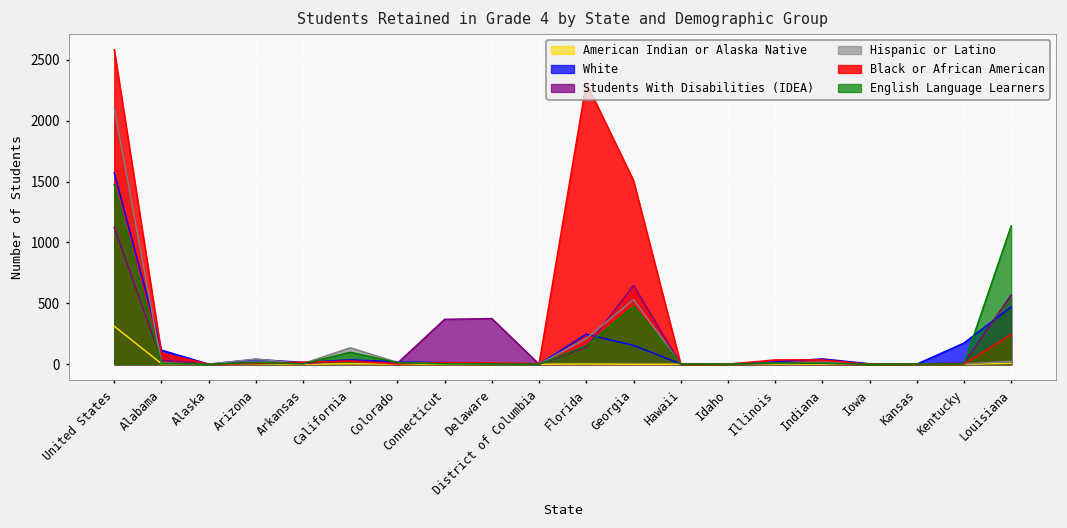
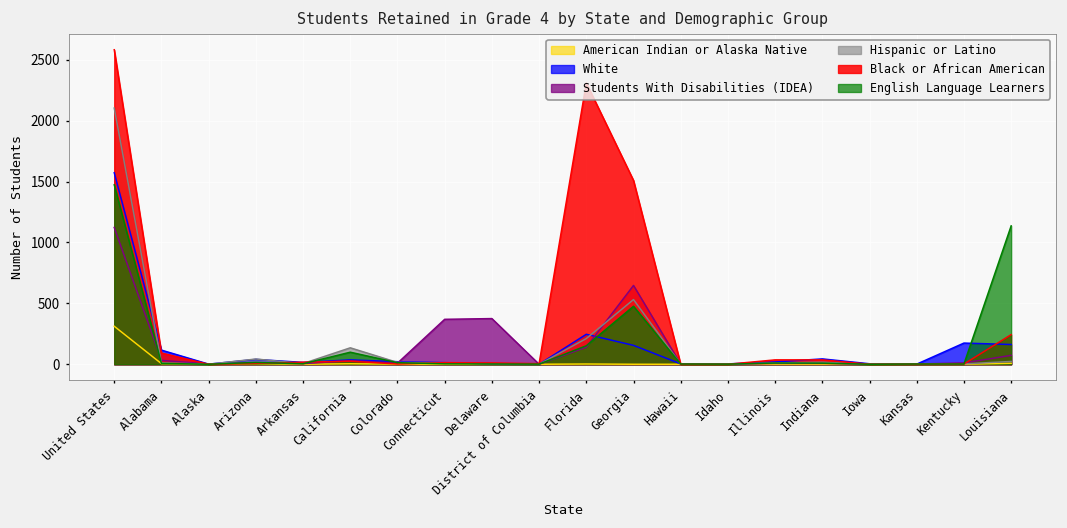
  {
    "American Indian or Alaska Native": {
      "United States": 310,
      "Florida": 0,
      "Georgia": 0
    },
    "White": {
      "United States": 1570,
      "Florida": 250,
      "Georgia": 160,
      "Kentucky": 170,
-     "Louisiana": 470
+     "Louisiana": 160
    },
    "Students With Disabilities (IDEA)": {
      "United States": 1120,
      "Connecticut": 370,
      "Delaware": 380,
      "Georgia": 650,
-     "Louisiana": 570
+     "Louisiana": 70
    },
    "Hispanic or Latino": {
      "United States": 2100,
      "California": 140,
      "Florida": 210,
      "Georgia": 530
    },
    "Black or African American": {
      "United States": 2580,
      "Georgia": 1510,
      "Louisiana": 240
    },
    "English Language Learners": {
      "United States": 1470,
      "California": 100,
      "Georgia": 480,
      "Louisiana": 1140
    }
  }
